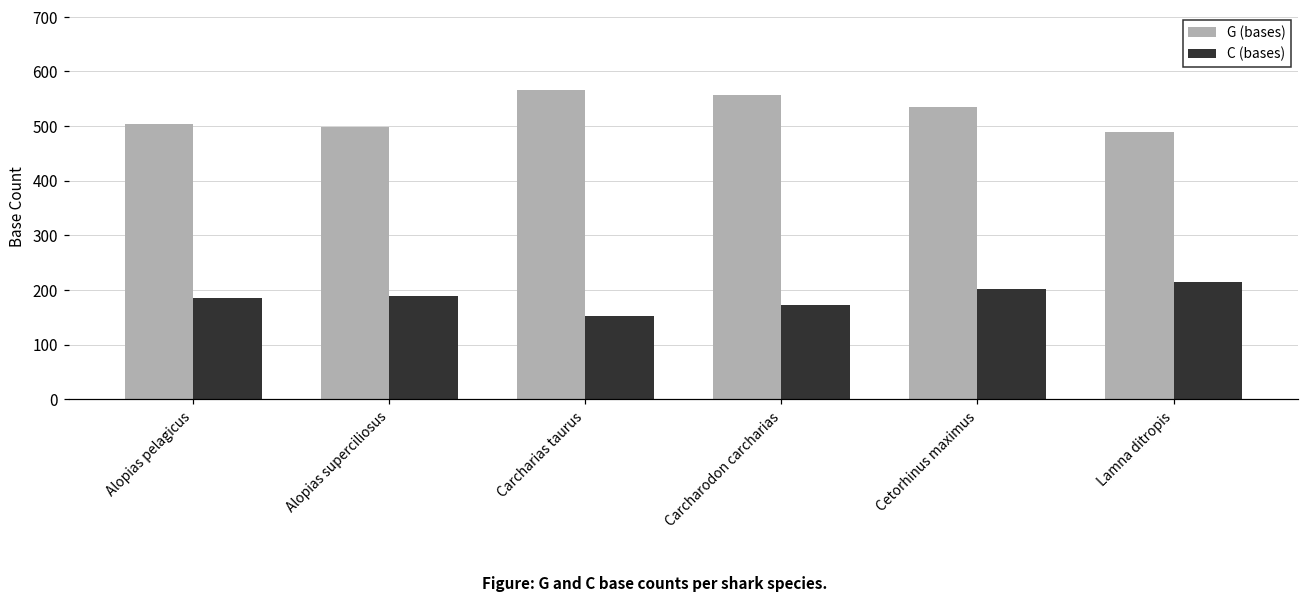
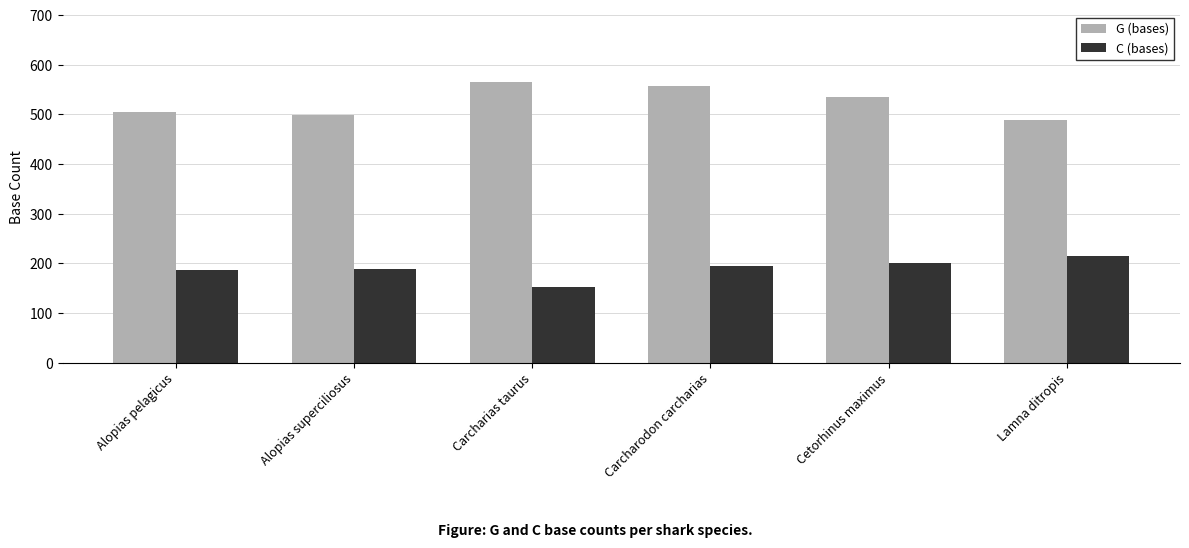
  {
    "G (bases)": {
      "Alopias pelagicus": 500,
      "Alopias superciliosus": 500,
      "Carcharias taurus": 570,
      "Carcharodon carcharias": 560,
      "Cetorhinus maximus": 540,
      "Lamna ditropis": 490
    },
    "C (bases)": {
      "Alopias pelagicus": 190,
      "Alopias superciliosus": 190,
      "Carcharias taurus": 150,
-     "Carcharodon carcharias": 170,
+     "Carcharodon carcharias": 190,
      "Cetorhinus maximus": 200,
      "Lamna ditropis": 220
    }
  }
